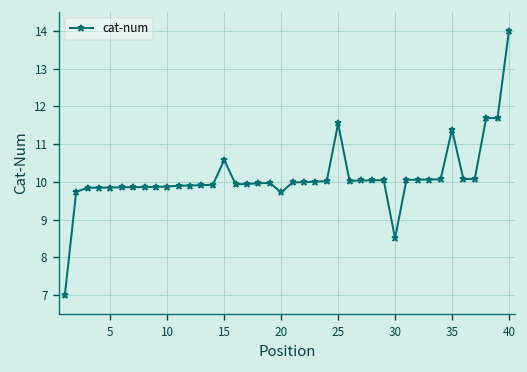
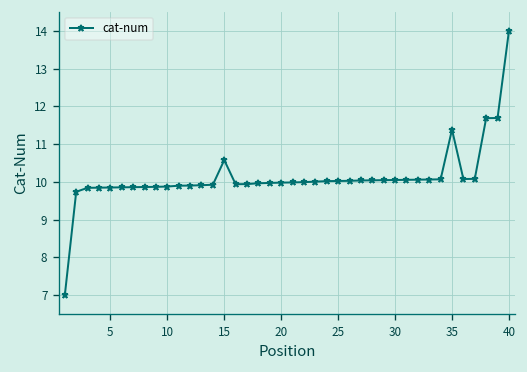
  {
    "5": 9.9,
    "10": 9.9,
    "15": 10.6,
-   "20": 9.7,
-   "25": 11.6,
-   "30": 8.5,
+   "20": 10.0,
+   "25": 10.0,
+   "30": 10.1,
    "35": 11.4,
    "40": 14.0
  }
